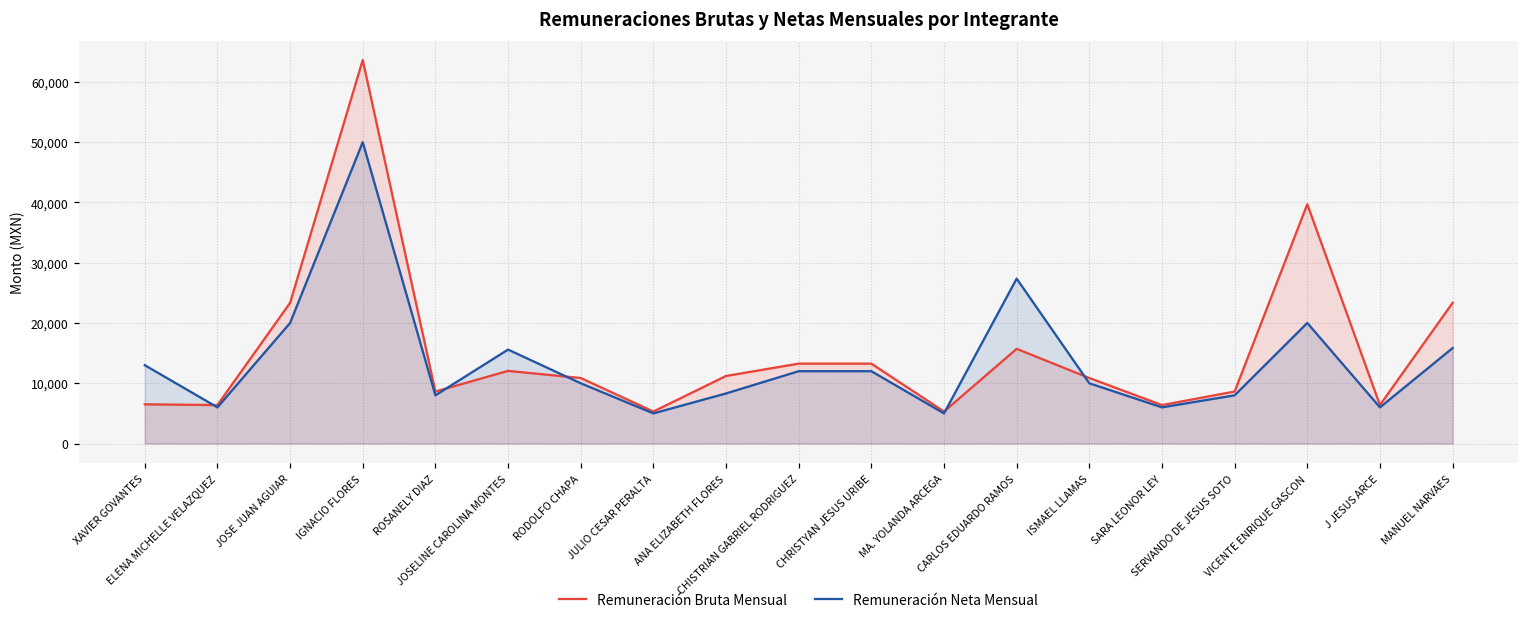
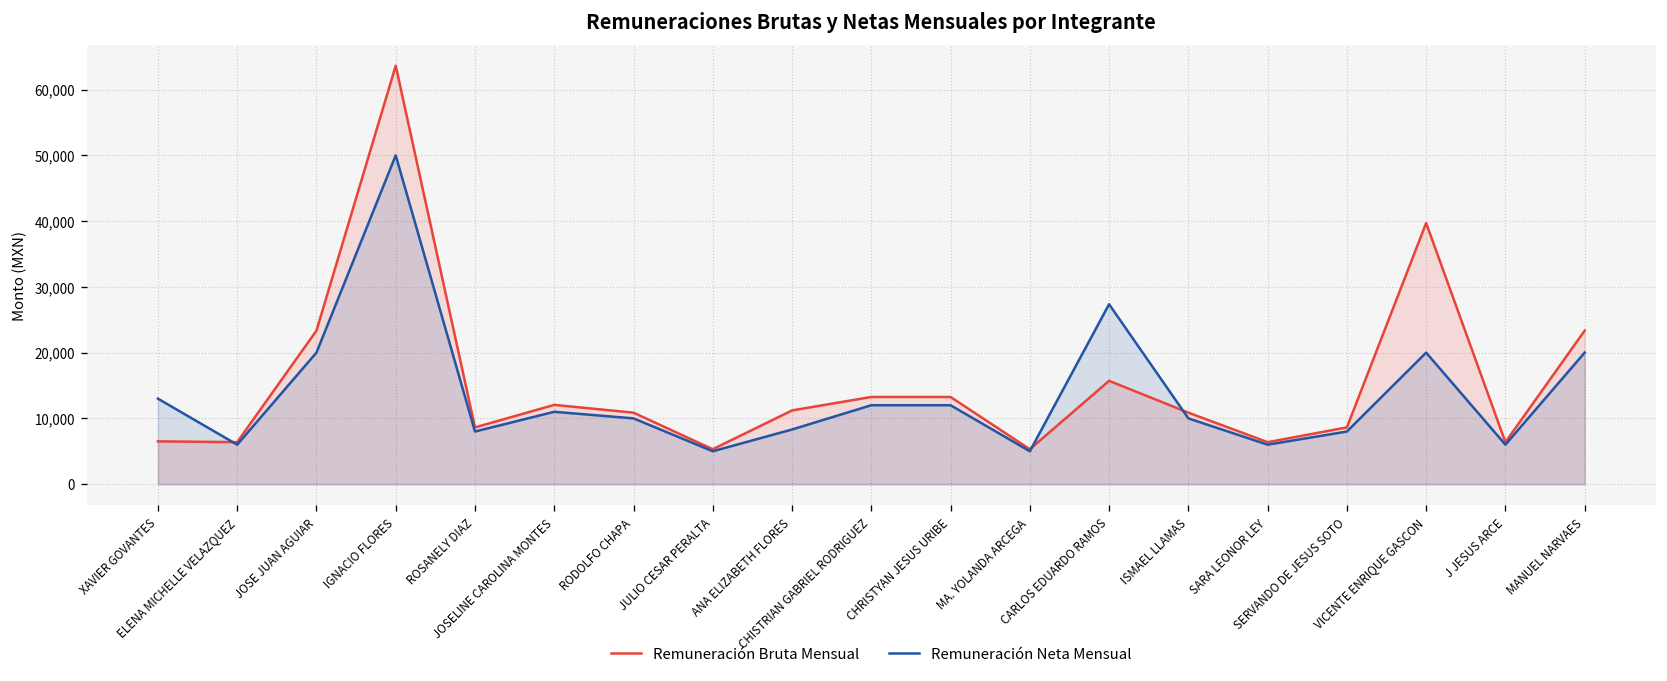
  {
    "Remuneración Bruta Mensual": {
      "XAVIER GOVANTES": "7,000",
      "JOSE JUAN AGUIAR": "23,000",
      "IGNACIO FLORES": "64,000",
      "ROSANELY DIAZ": "9,000",
      "JOSELINE CAROLINA MONTES": "12,000",
      "RODOLFO CHAPA": "11,000",
      "ANA ELIZABETH FLORES": "11,000",
      "CHISTRIAN GABRIEL RODRIGUEZ": "13,000",
      "CHRISTYAN JESUS URIBE": "13,000",
      "CARLOS EDUARDO RAMOS": "16,000",
      "ISMAEL LLAMAS": "11,000",
      "SERVANDO DE JESUS SOTO": "9,000",
      "VICENTE ENRIQUE GASCON": "40,000",
      "MANUEL NARVAES": "23,000"
    },
    "Remuneración Neta Mensual": {
      "XAVIER GOVANTES": "13,000",
      "JOSE JUAN AGUIAR": "20,000",
      "IGNACIO FLORES": "50,000",
      "ROSANELY DIAZ": "8,000",
-     "JOSELINE CAROLINA MONTES": "16,000",
+     "JOSELINE CAROLINA MONTES": "11,000",
      "RODOLFO CHAPA": "10,000",
      "ANA ELIZABETH FLORES": "8,000",
      "CHISTRIAN GABRIEL RODRIGUEZ": "12,000",
      "CHRISTYAN JESUS URIBE": "12,000",
      "CARLOS EDUARDO RAMOS": "27,000",
      "ISMAEL LLAMAS": "10,000",
      "SERVANDO DE JESUS SOTO": "8,000",
      "VICENTE ENRIQUE GASCON": "20,000",
-     "MANUEL NARVAES": "16,000"
+     "MANUEL NARVAES": "20,000"
    }
  }
